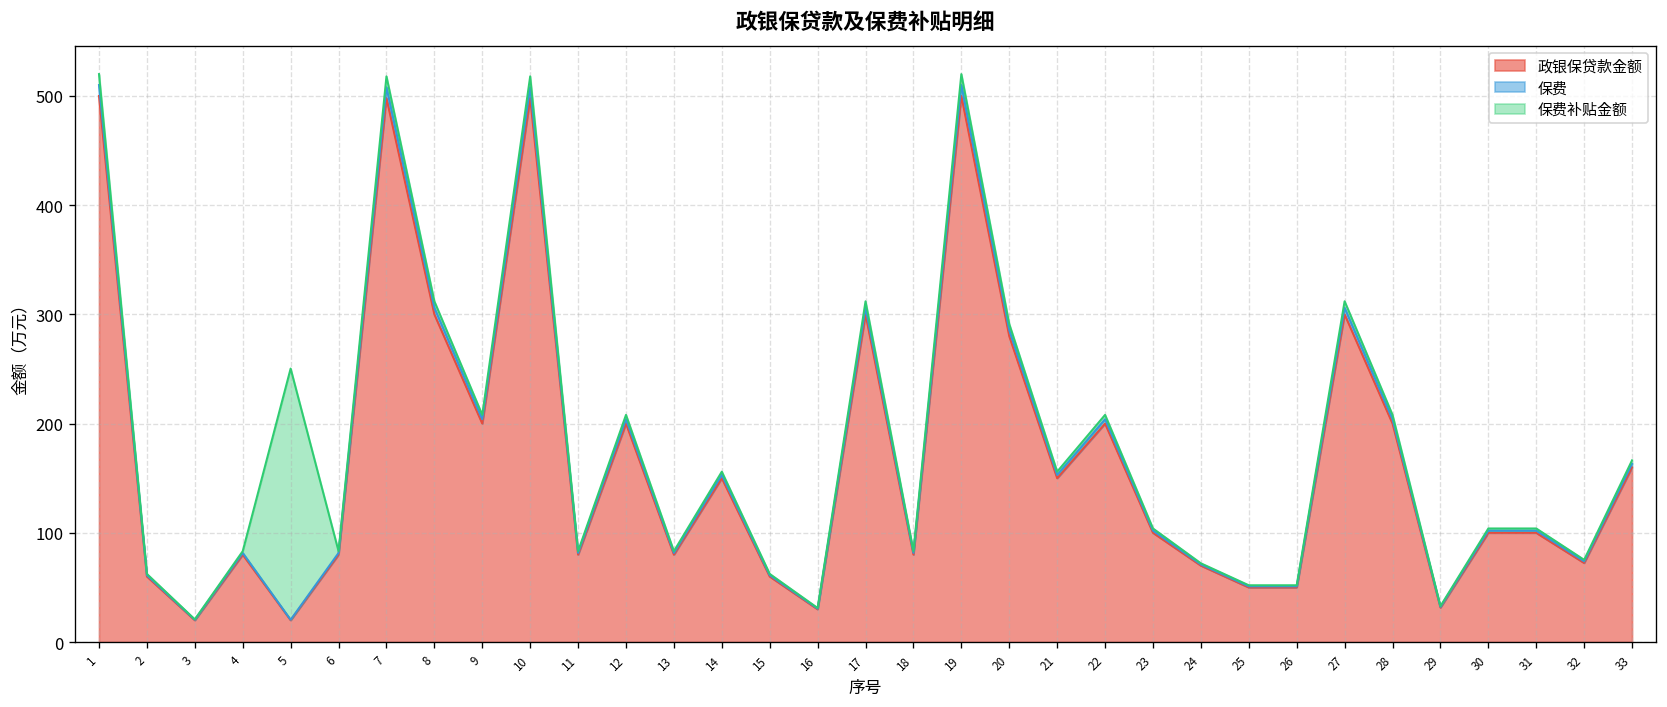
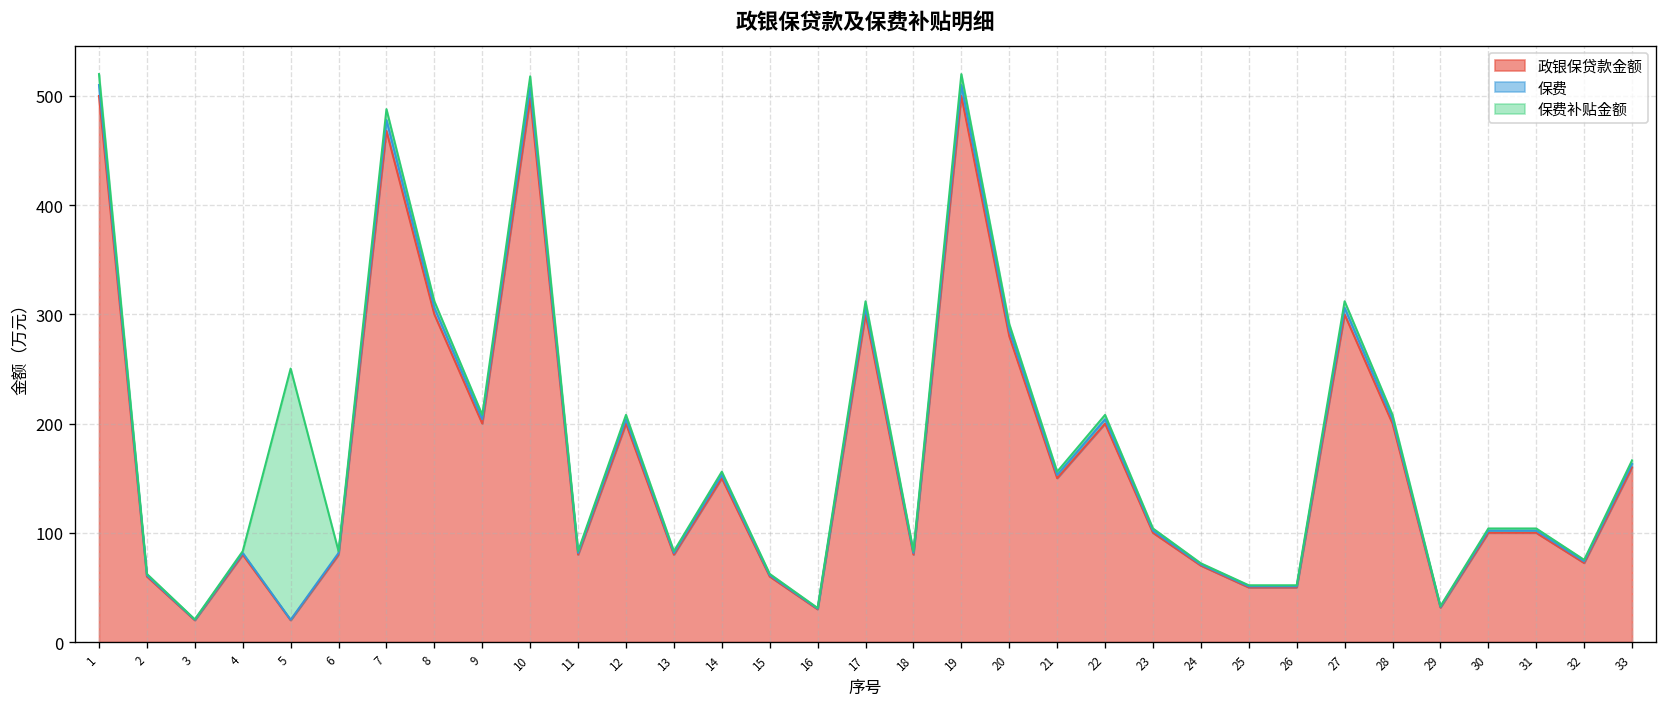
  {
    "政银保贷款金额": {
      "1": 500,
-     "7": 500,
+     "7": 470,
      "8": 300,
      "9": 200,
      "10": 500,
      "12": 200,
      "14": 150,
      "17": 300,
      "19": 500,
      "20": 280,
      "21": 150,
      "22": 200,
      "27": 300,
      "28": 200,
      "33": 160
    },
    "保费": {
      "1": 10,
      "7": 10,
      "8": 10,
      "9": 0,
      "10": 10,
      "12": 0,
      "14": 0,
      "17": 10,
      "19": 10,
      "20": 10,
      "21": 0,
      "22": 0,
      "27": 10,
      "28": 0,
      "33": 0
    },
    "保费补贴金额": {
      "1": 10,
      "5": 230,
      "7": 10,
      "8": 10,
      "9": 0,
      "10": 10,
      "12": 0,
      "14": 0,
      "17": 10,
      "19": 10,
      "20": 10,
      "21": 0,
      "22": 0,
      "27": 10,
      "28": 0,
      "33": 0
    }
  }
